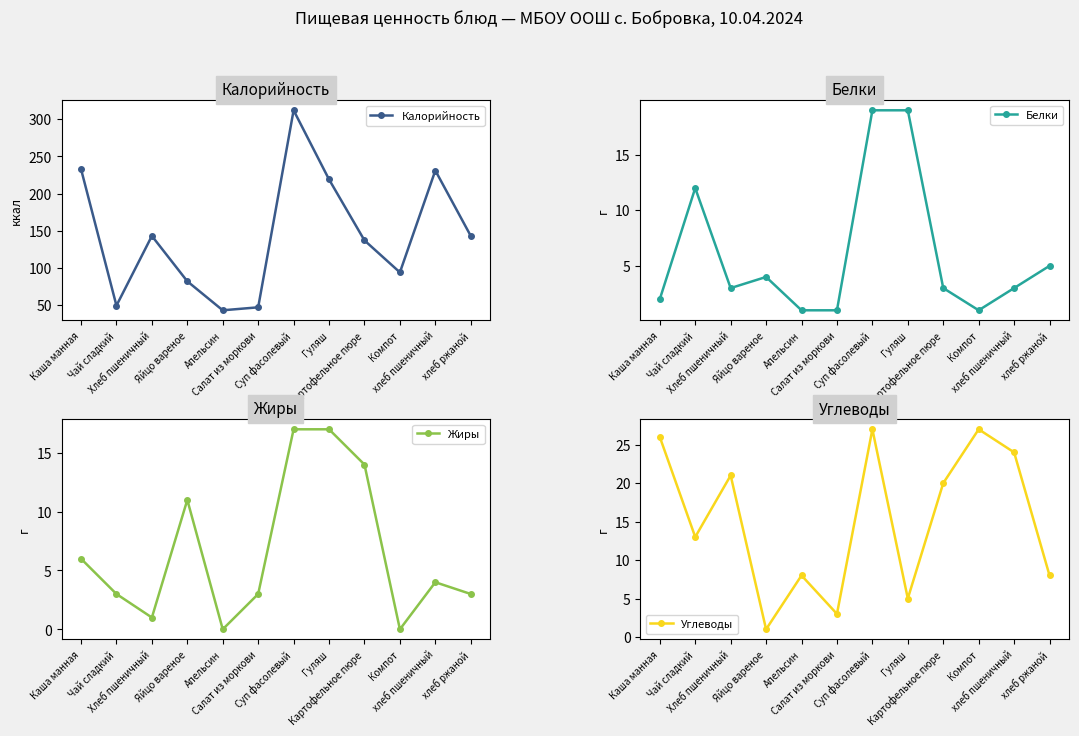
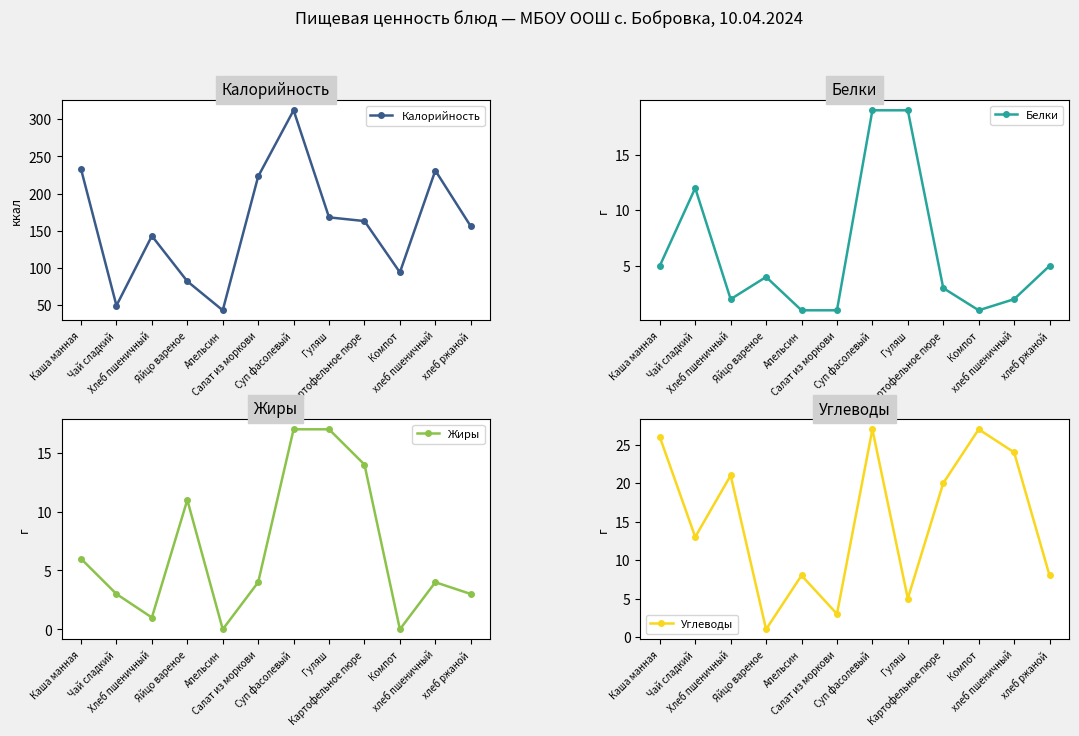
  {
    "Калорийность": {
      "Каша манная": 230,
      "Чай сладкий": 50,
      "Хлеб пшеничный": 140,
      "Яйцо вареное": 80,
      "Апельсин": 40,
-     "Салат из моркови": 50,
+     "Салат из моркови": 220,
      "Суп фасолевый": 310,
-     "Гуляш": 220,
-     "Картофельное пюре": 140,
+     "Гуляш": 170,
+     "Картофельное пюре": 160,
      "Компот": 90,
      "хлеб пшеничный": 230,
-     "хлеб ржаной": 140
+     "хлеб ржаной": 160
    },
    "Белки": {
-     "Каша манная": 2,
+     "Каша манная": 5,
      "Чай сладкий": 12,
-     "Хлеб пшеничный": 3,
+     "Хлеб пшеничный": 2,
      "Яйцо вареное": 4,
      "Апельсин": 1,
      "Салат из моркови": 1,
      "Суп фасолевый": 19,
      "Гуляш": 19,
      "Картофельное пюре": 3,
      "Компот": 1,
-     "хлеб пшеничный": 3,
+     "хлеб пшеничный": 2,
      "хлеб ржаной": 5
    },
    "Жиры": {
      "Каша манная": 6,
      "Чай сладкий": 3,
      "Хлеб пшеничный": 1,
      "Яйцо вареное": 11,
      "Апельсин": 0,
-     "Салат из моркови": 3,
+     "Салат из моркови": 4,
      "Суп фасолевый": 17,
      "Гуляш": 17,
      "Картофельное пюре": 14,
      "Компот": 0,
      "хлеб пшеничный": 4,
      "хлеб ржаной": 3
    },
    "Углеводы": {
      "Каша манная": 26,
      "Чай сладкий": 13,
      "Хлеб пшеничный": 21,
      "Яйцо вареное": 1,
      "Апельсин": 8,
      "Салат из моркови": 3,
      "Суп фасолевый": 27,
      "Гуляш": 5,
      "Картофельное пюре": 20,
      "Компот": 27,
      "хлеб пшеничный": 24,
      "хлеб ржаной": 8
    }
  }
